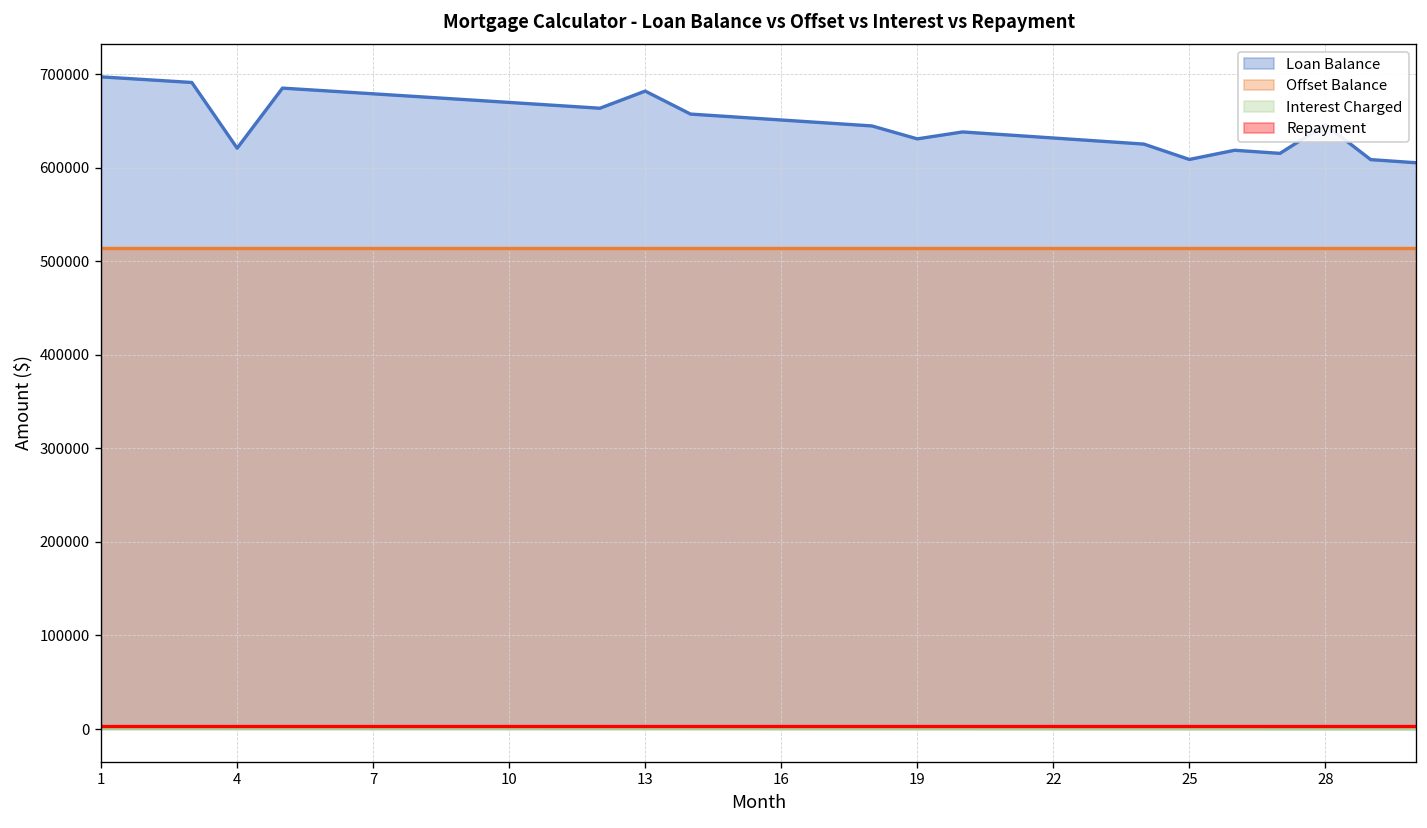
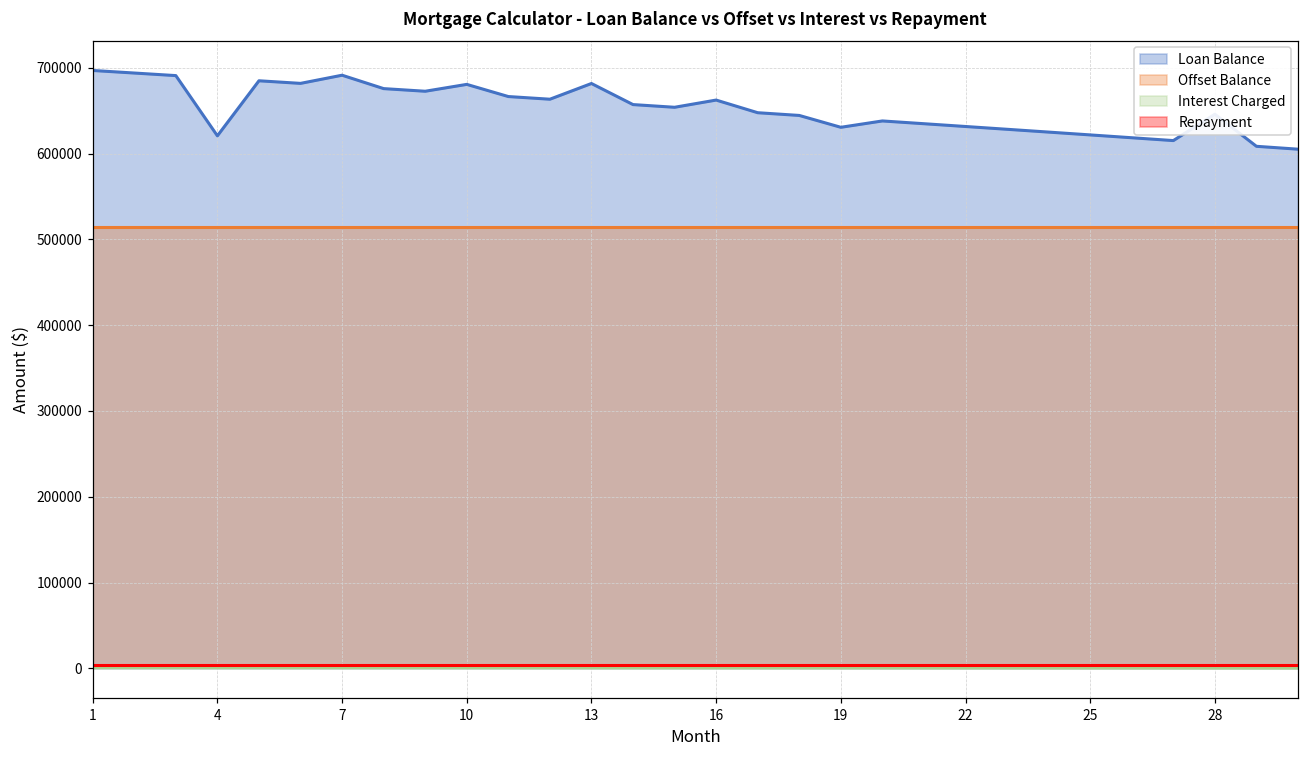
  {
    "Loan Balance": {
      "1": 700000,
      "4": 620000,
-     "7": 680000,
-     "10": 670000,
+     "7": 690000,
+     "10": 680000,
      "13": 680000,
-     "16": 650000,
+     "16": 660000,
      "19": 630000,
      "22": 630000,
-     "25": 610000
+     "25": 620000
    },
    "Offset Balance": {
      "1": 510000,
      "4": 510000,
      "7": 510000,
      "10": 510000,
      "13": 510000,
      "16": 510000,
      "19": 510000,
      "22": 510000,
      "25": 510000,
      "28": 510000
    }
  }
